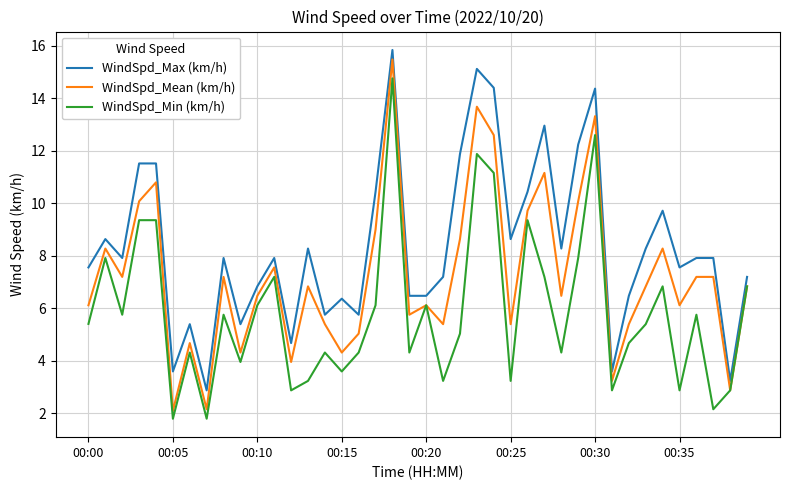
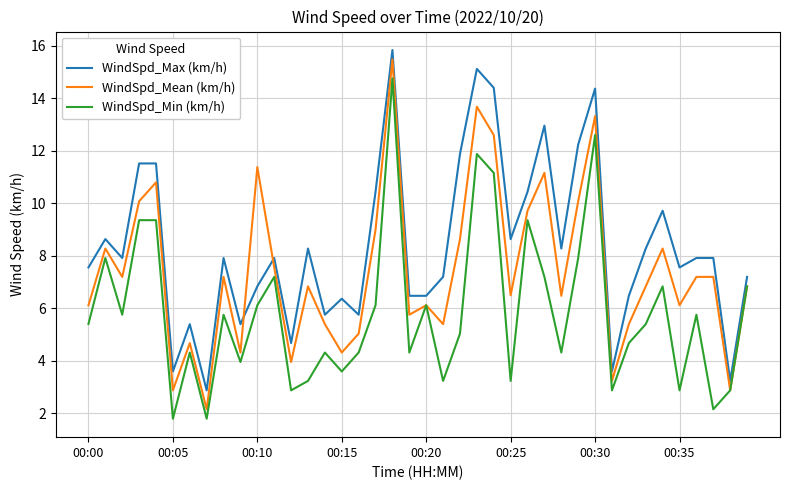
  {
    "WindSpd_Max (km/h)": {
      "00:00": 7.6,
      "00:05": 3.6,
      "00:10": 6.8,
      "00:15": 6.4,
      "00:20": 6.5,
      "00:25": 8.6,
      "00:30": 14.4,
      "00:35": 7.6
    },
    "WindSpd_Mean (km/h)": {
      "00:00": 6.1,
-     "00:05": 2.1,
-     "00:10": 6.5,
+     "00:05": 2.9,
+     "00:10": 11.4,
      "00:15": 4.3,
-     "00:25": 5.4,
+     "00:25": 6.5,
      "00:30": 13.3,
      "00:35": 6.1
    },
    "WindSpd_Min (km/h)": {
      "00:00": 5.4,
      "00:05": 1.8,
      "00:10": 6.1,
      "00:15": 3.6,
      "00:25": 3.2,
      "00:30": 12.6,
      "00:35": 2.9
    }
  }
